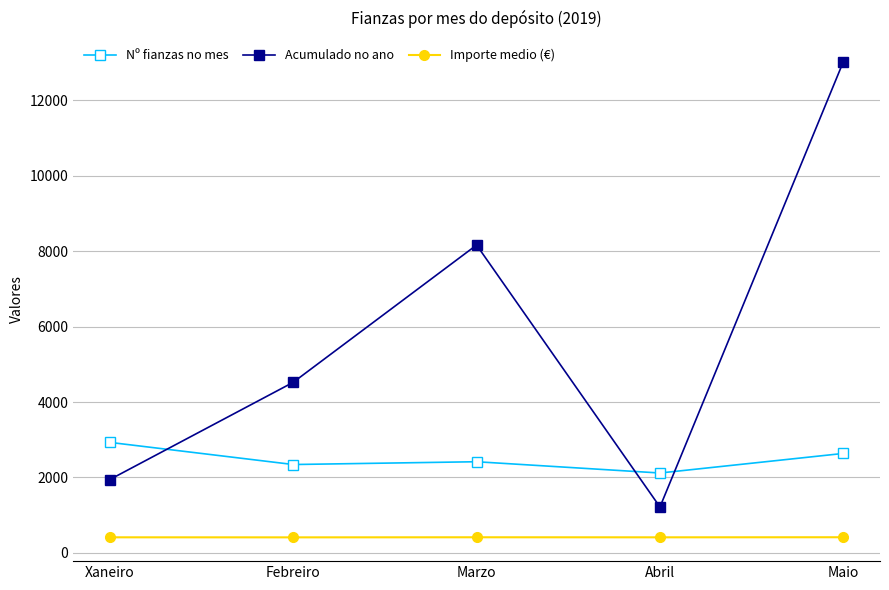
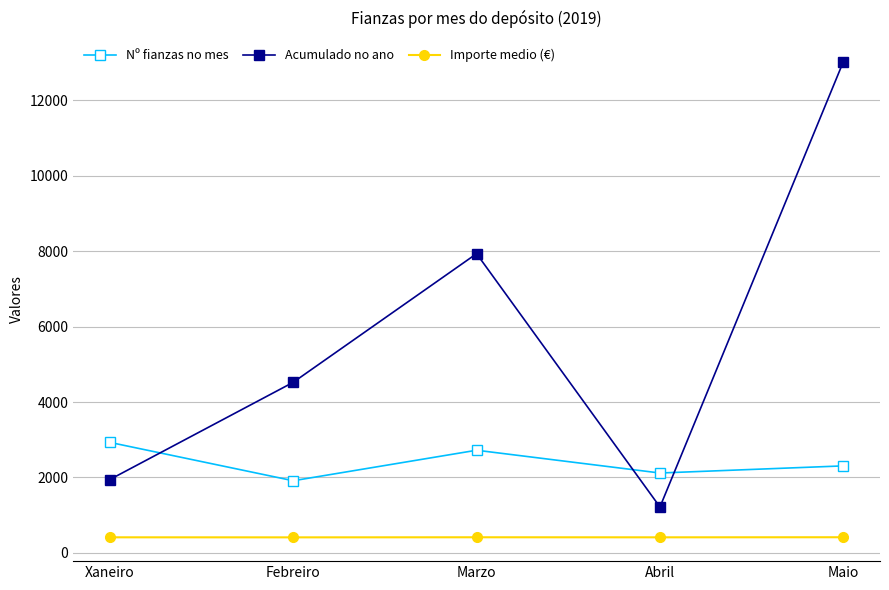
  {
    "Nº fianzas no mes": {
      "Xaneiro": 2900,
-     "Febreiro": 2300,
-     "Marzo": 2400,
+     "Febreiro": 1900,
+     "Marzo": 2700,
      "Abril": 2100,
-     "Maio": 2600
+     "Maio": 2300
    },
    "Acumulado no ano": {
      "Xaneiro": 1900,
      "Febreiro": 4500,
-     "Marzo": 8200,
+     "Marzo": 7900,
      "Abril": 1200,
      "Maio": 13000
    },
    "Importe medio (€)": {
      "Xaneiro": 400,
      "Febreiro": 400,
      "Marzo": 400,
      "Abril": 400,
      "Maio": 400
    }
  }
